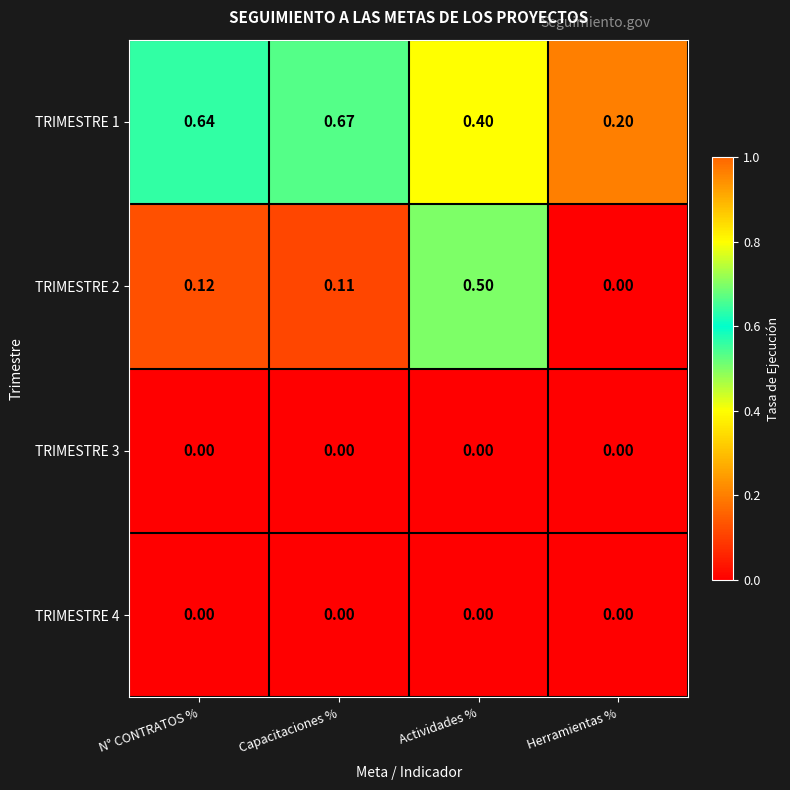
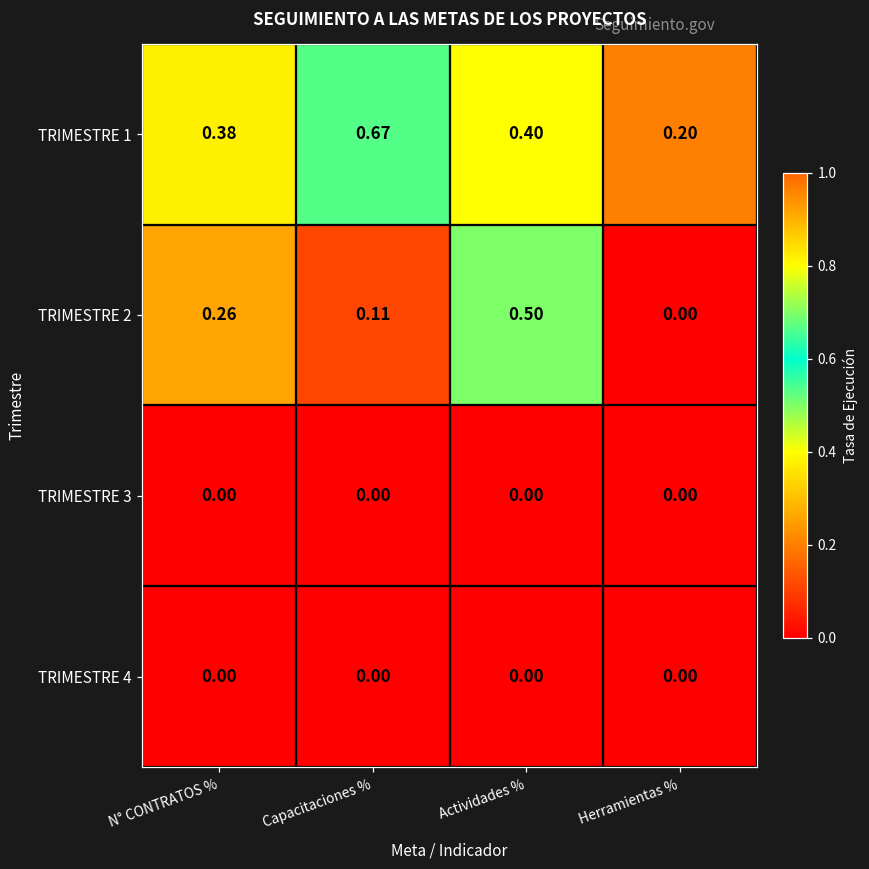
  {
    "TRIMESTRE 1": {
-     "N° CONTRATOS %": 0.64,
+     "N° CONTRATOS %": 0.38,
      "Capacitaciones %": 0.67,
      "Actividades %": 0.40,
      "Herramientas %": 0.20
    },
    "TRIMESTRE 2": {
-     "N° CONTRATOS %": 0.12,
+     "N° CONTRATOS %": 0.26,
      "Capacitaciones %": 0.11,
      "Actividades %": 0.50,
      "Herramientas %": 0.00
    },
    "TRIMESTRE 3": {
      "N° CONTRATOS %": 0.00,
      "Capacitaciones %": 0.00,
      "Actividades %": 0.00,
      "Herramientas %": 0.00
    },
    "TRIMESTRE 4": {
      "N° CONTRATOS %": 0.00,
      "Capacitaciones %": 0.00,
      "Actividades %": 0.00,
      "Herramientas %": 0.00
    }
  }
